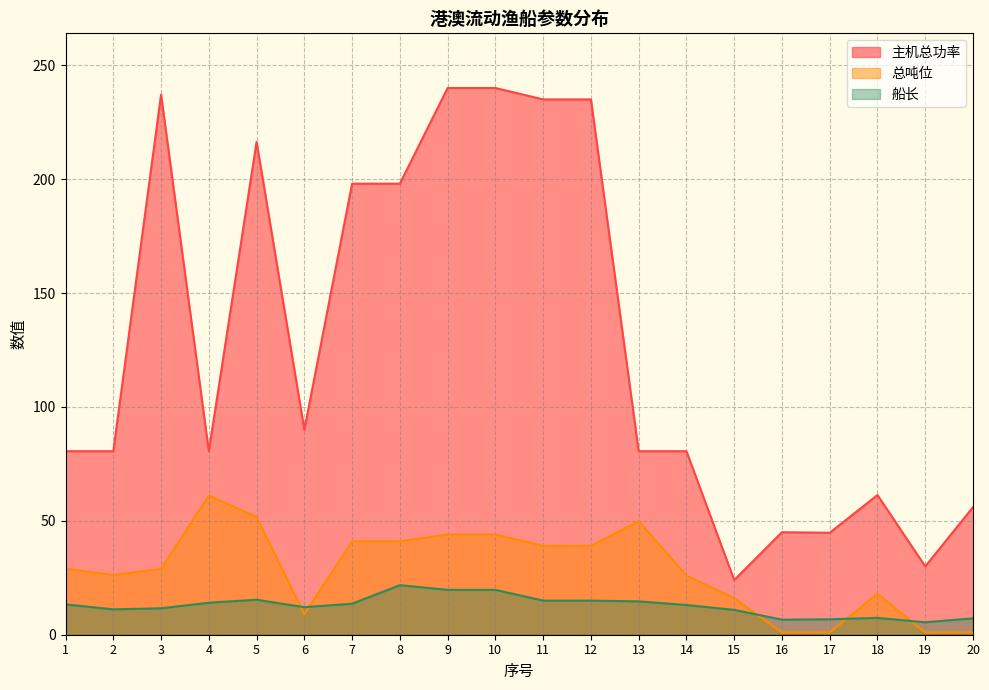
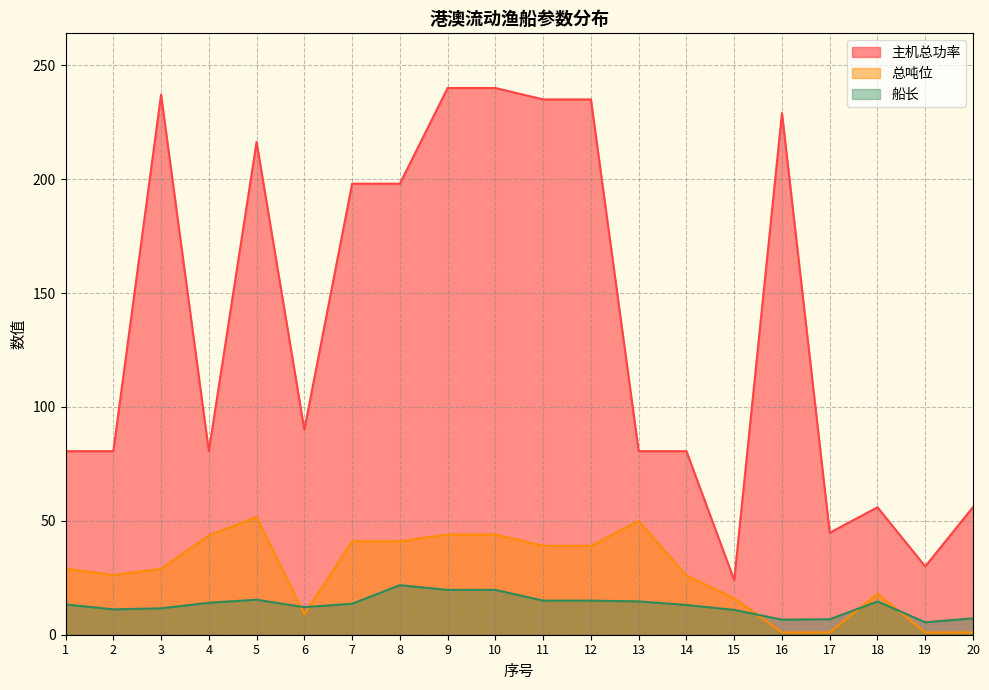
  {
    "主机总功率": {
      "1": 81,
      "2": 81,
      "3": 237,
      "4": 81,
      "5": 216,
      "6": 90,
      "7": 198,
      "8": 198,
      "9": 240,
      "10": 240,
      "11": 235,
      "12": 235,
      "13": 81,
      "14": 81,
      "15": 24,
-     "16": 45,
+     "16": 229,
      "17": 45,
-     "18": 61,
+     "18": 56,
      "19": 30,
      "20": 56
    },
    "总吨位": {
      "1": 29,
      "2": 26,
      "3": 29,
-     "4": 61,
+     "4": 44,
      "5": 52,
      "6": 9,
      "7": 41,
      "8": 41,
      "9": 44,
      "10": 44,
      "11": 39,
      "12": 39,
      "13": 50,
      "14": 26,
      "15": 16,
      "16": 1,
      "17": 1,
      "18": 18,
      "19": 1,
      "20": 1
    },
    "船长": {
      "1": 13,
      "2": 11,
      "3": 12,
      "4": 14,
      "5": 15,
      "6": 12,
      "7": 14,
      "8": 22,
      "9": 20,
      "10": 20,
      "11": 15,
      "12": 15,
      "13": 15,
      "14": 13,
      "15": 11,
      "16": 7,
      "17": 7,
-     "18": 7,
+     "18": 15,
      "19": 5,
      "20": 7
    }
  }
